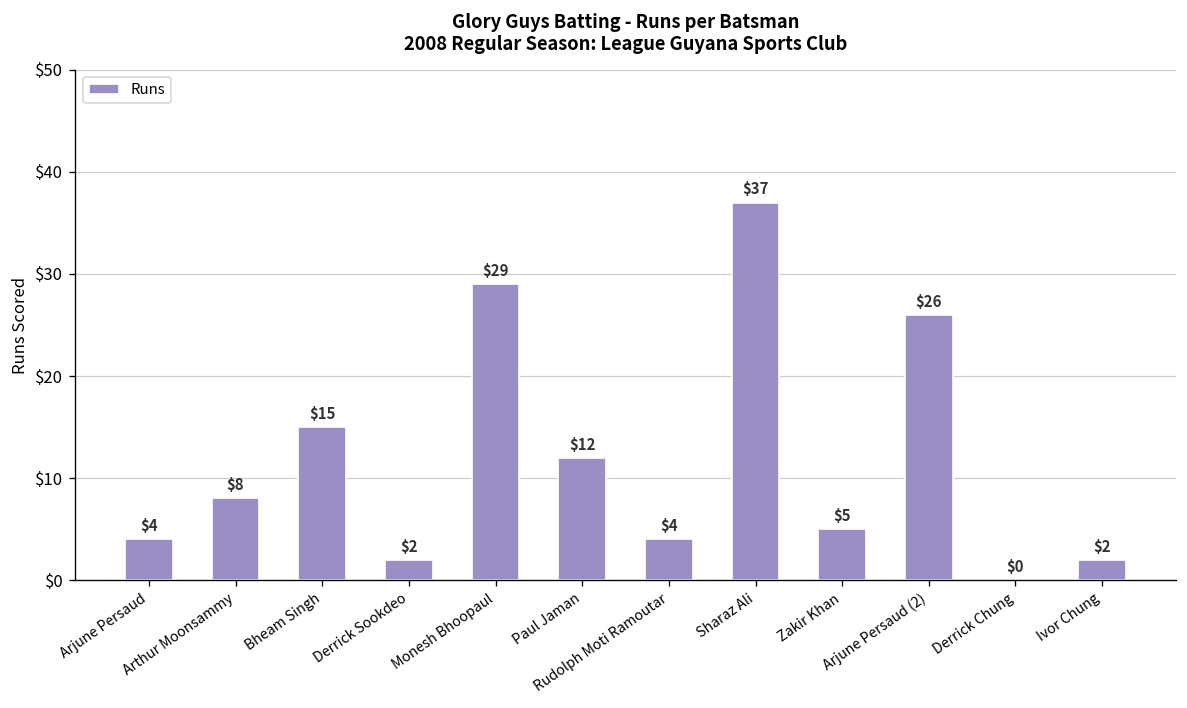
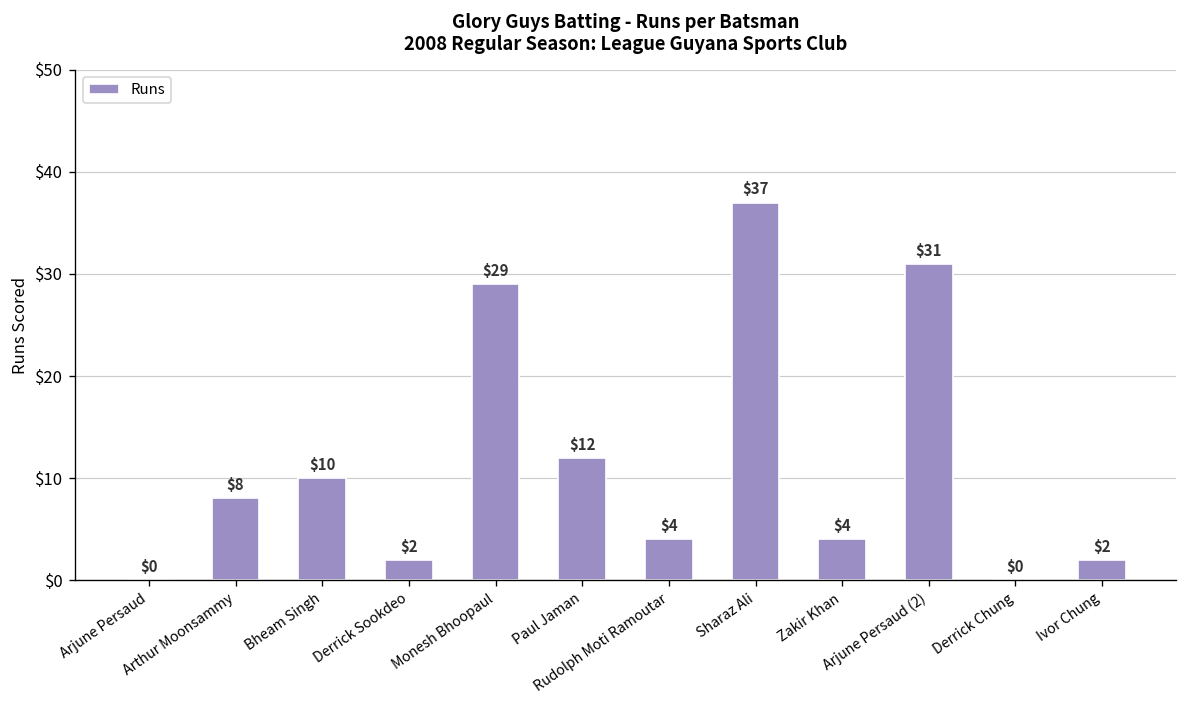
  {
-   "Arjune Persaud": "$4",
+   "Arjune Persaud": "$0",
    "Arthur Moonsammy": "$8",
-   "Bheam Singh": "$15",
+   "Bheam Singh": "$10",
    "Derrick Sookdeo": "$2",
    "Monesh Bhoopaul": "$29",
    "Paul Jaman": "$12",
    "Rudolph Moti Ramoutar": "$4",
    "Sharaz Ali": "$37",
-   "Zakir Khan": "$5",
-   "Arjune Persaud (2)": "$26",
+   "Zakir Khan": "$4",
+   "Arjune Persaud (2)": "$31",
    "Derrick Chung": "$0",
    "Ivor Chung": "$2"
  }
